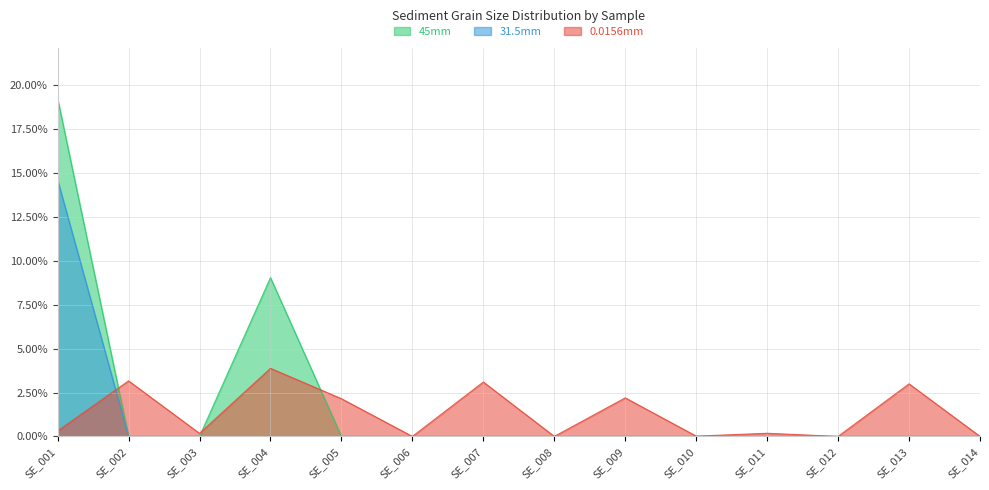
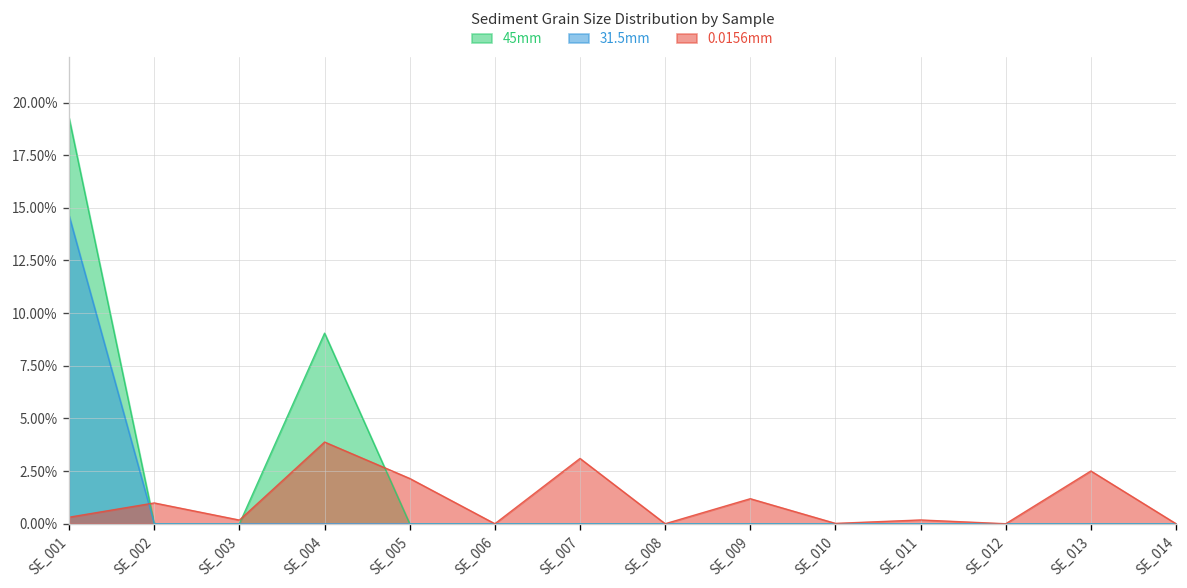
  {
    "45mm": {
      "SE_001": "19.3%",
      "SE_004": "9.0%"
    },
    "31.5mm": {
      "SE_001": "14.6%",
      "SE_004": "0.0%"
    },
    "0.0156mm": {
      "SE_001": "0.3%",
-     "SE_002": "3.2%",
+     "SE_002": "1.0%",
      "SE_003": "0.2%",
      "SE_004": "3.9%",
      "SE_005": "2.1%",
      "SE_007": "3.1%",
-     "SE_009": "2.2%",
+     "SE_009": "1.2%",
      "SE_011": "0.2%",
-     "SE_013": "3.0%"
+     "SE_013": "2.5%"
    }
  }
